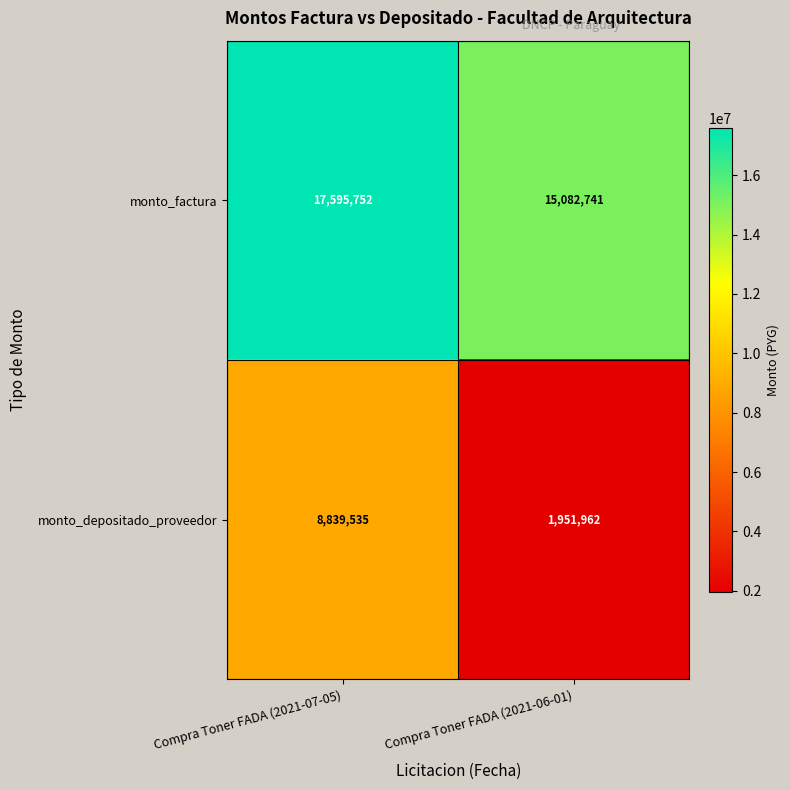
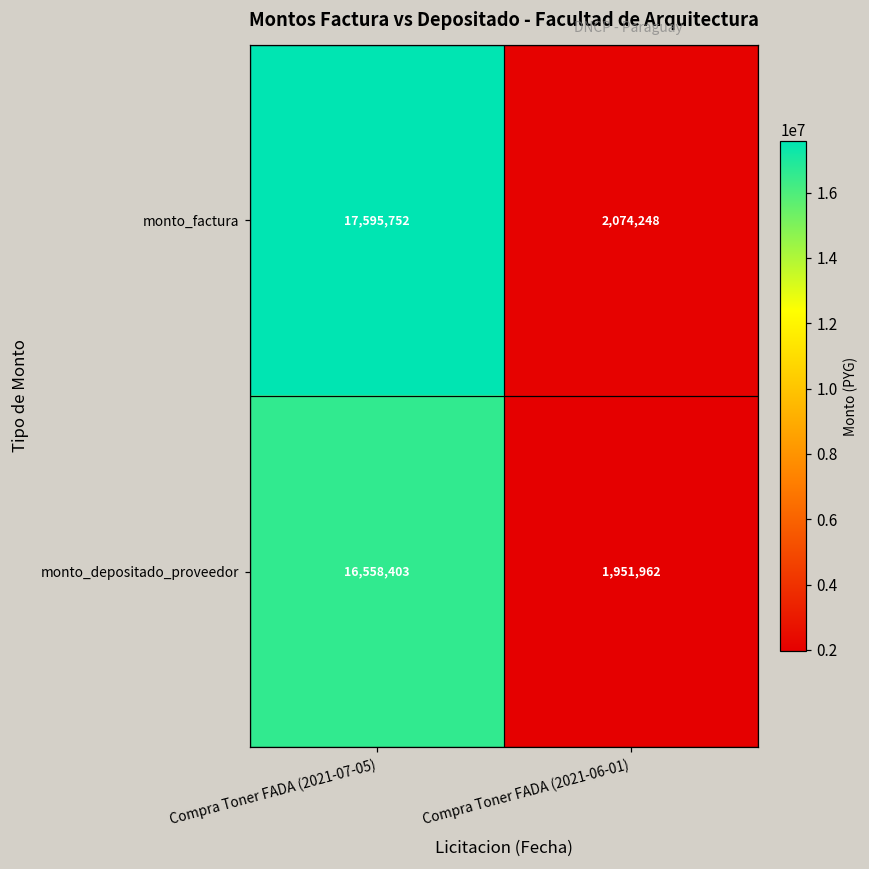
  {
    "monto_factura": {
      "Compra Toner FADA (2021-07-05)": "17,595,752",
-     "Compra Toner FADA (2021-06-01)": "15,082,741"
+     "Compra Toner FADA (2021-06-01)": "2,074,248"
    },
    "monto_depositado_proveedor": {
-     "Compra Toner FADA (2021-07-05)": "8,839,535",
+     "Compra Toner FADA (2021-07-05)": "16,558,403",
      "Compra Toner FADA (2021-06-01)": "1,951,962"
    }
  }
